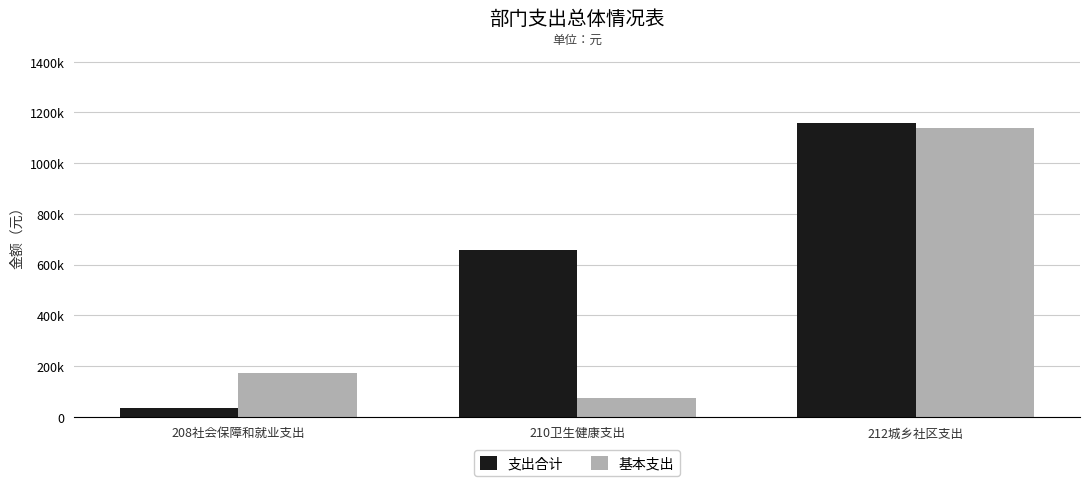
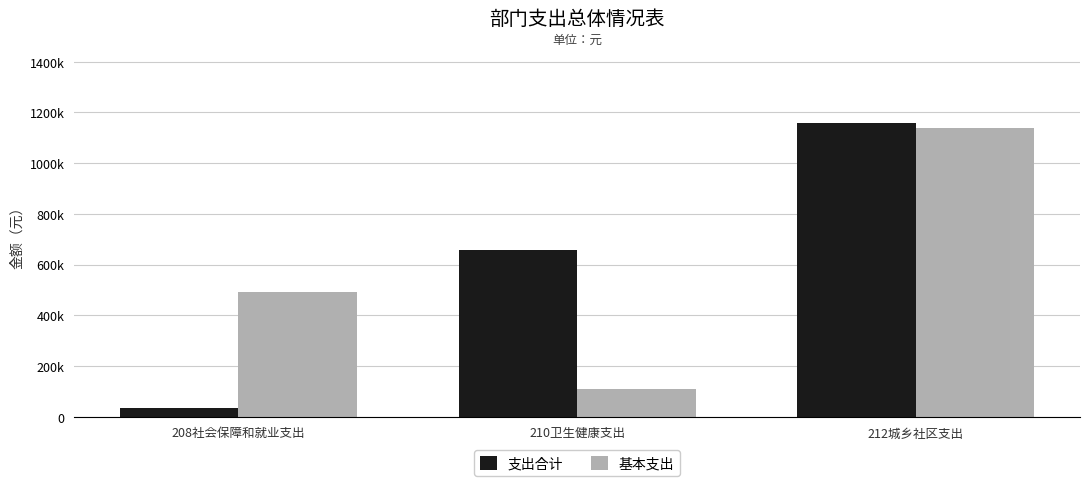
  {
    "支出合计": {
      "208社会保障和就业支出": 30000,
      "210卫生健康支出": 660000,
      "212城乡社区支出": 1160000
    },
    "基本支出": {
-     "208社会保障和就业支出": 170000,
-     "210卫生健康支出": 70000,
+     "208社会保障和就业支出": 490000,
+     "210卫生健康支出": 110000,
      "212城乡社区支出": 1140000
    }
  }
